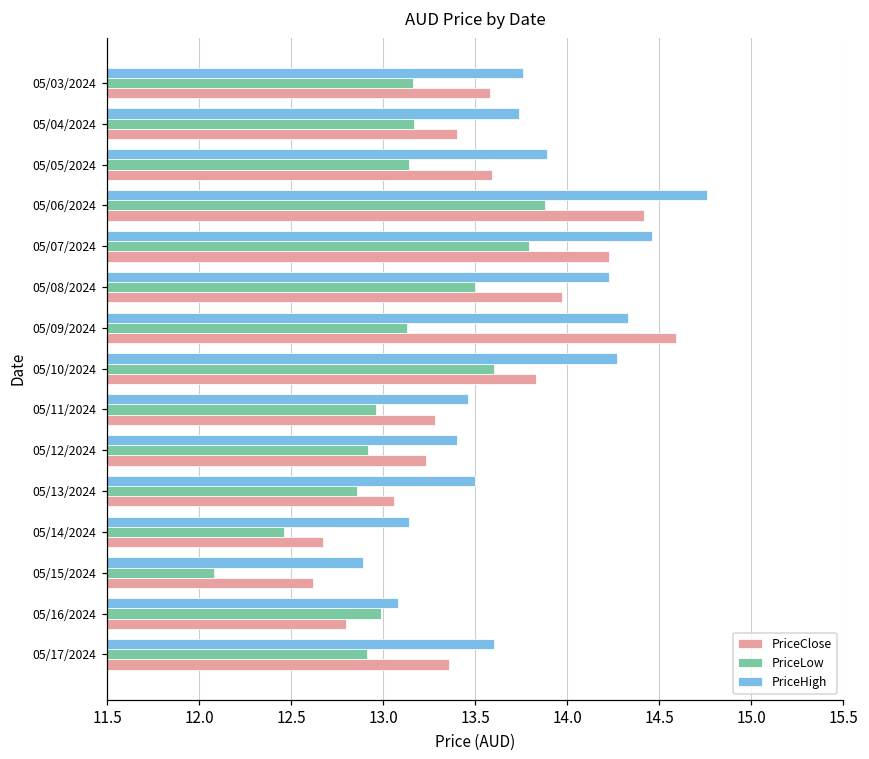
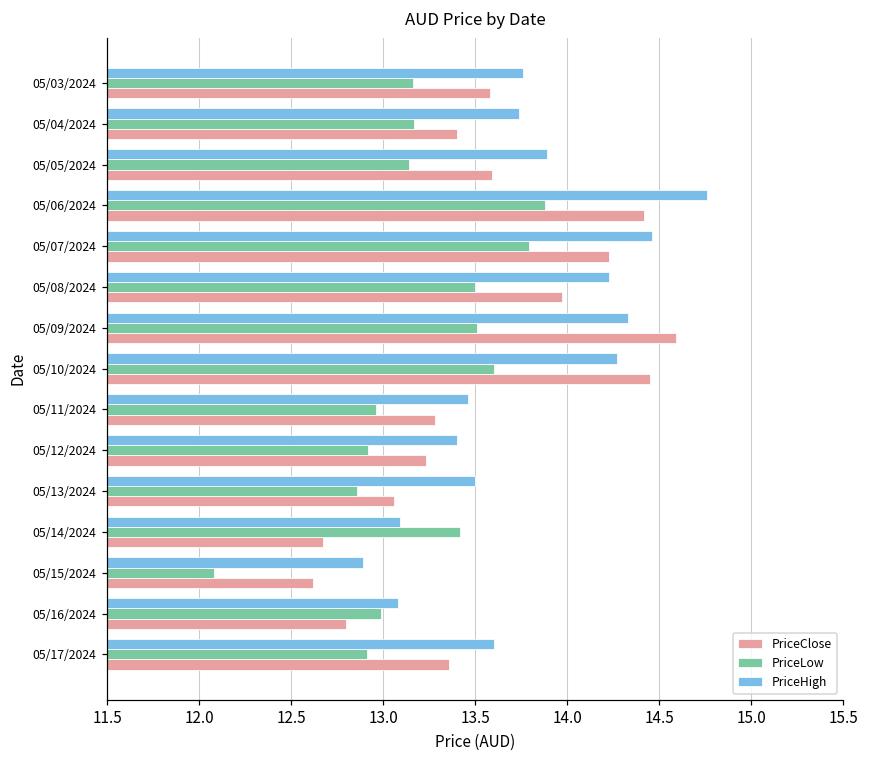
  {
    "PriceClose": {
      "05/03/2024": 13.58,
      "05/04/2024": 13.40,
      "05/05/2024": 13.59,
      "05/06/2024": 14.42,
      "05/07/2024": 14.23,
      "05/08/2024": 13.97,
      "05/09/2024": 14.59,
-     "05/10/2024": 13.83,
+     "05/10/2024": 14.45,
      "05/11/2024": 13.28,
      "05/12/2024": 13.23,
      "05/13/2024": 13.06,
      "05/14/2024": 12.67,
      "05/15/2024": 12.62,
      "05/16/2024": 12.80,
      "05/17/2024": 13.36
    },
    "PriceLow": {
      "05/03/2024": 13.16,
      "05/04/2024": 13.17,
      "05/05/2024": 13.14,
      "05/06/2024": 13.88,
      "05/07/2024": 13.79,
      "05/08/2024": 13.50,
-     "05/09/2024": 13.13,
+     "05/09/2024": 13.51,
      "05/10/2024": 13.60,
      "05/11/2024": 12.96,
      "05/12/2024": 12.92,
      "05/13/2024": 12.86,
-     "05/14/2024": 12.46,
+     "05/14/2024": 13.42,
      "05/15/2024": 12.08,
      "05/16/2024": 12.99,
      "05/17/2024": 12.91
    },
    "PriceHigh": {
      "05/03/2024": 13.76,
      "05/04/2024": 13.74,
      "05/05/2024": 13.89,
      "05/06/2024": 14.76,
      "05/07/2024": 14.46,
      "05/08/2024": 14.23,
      "05/09/2024": 14.33,
      "05/10/2024": 14.27,
      "05/11/2024": 13.46,
      "05/12/2024": 13.40,
      "05/13/2024": 13.50,
-     "05/14/2024": 13.14,
+     "05/14/2024": 13.09,
      "05/15/2024": 12.89,
      "05/16/2024": 13.08,
      "05/17/2024": 13.60
    }
  }
